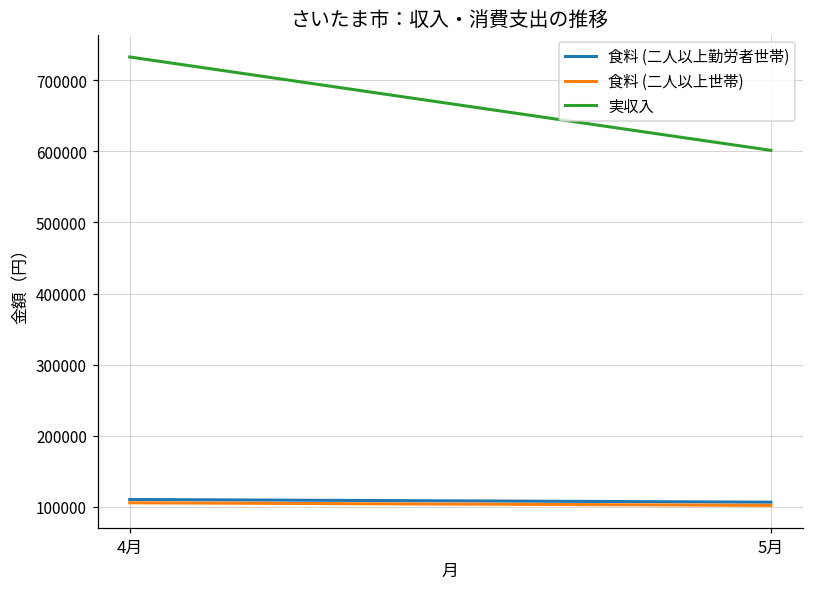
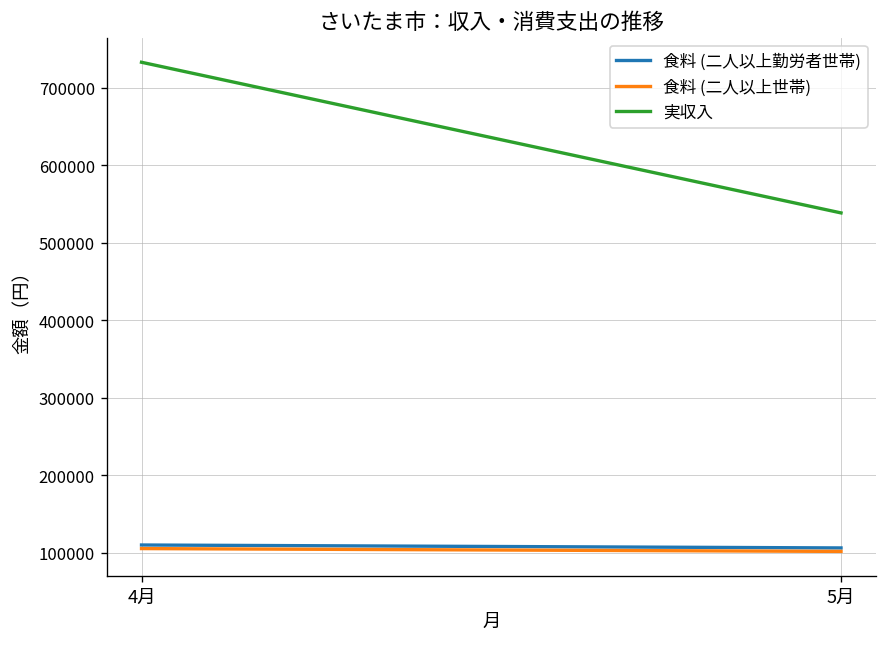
  {
    "食料 (二人以上勤労者世帯)": {
      "4月": 110000,
      "5月": 110000
    },
    "食料 (二人以上世帯)": {
      "4月": 110000,
      "5月": 100000
    },
    "実収入": {
      "4月": 730000,
-     "5月": 600000
+     "5月": 540000
    }
  }
